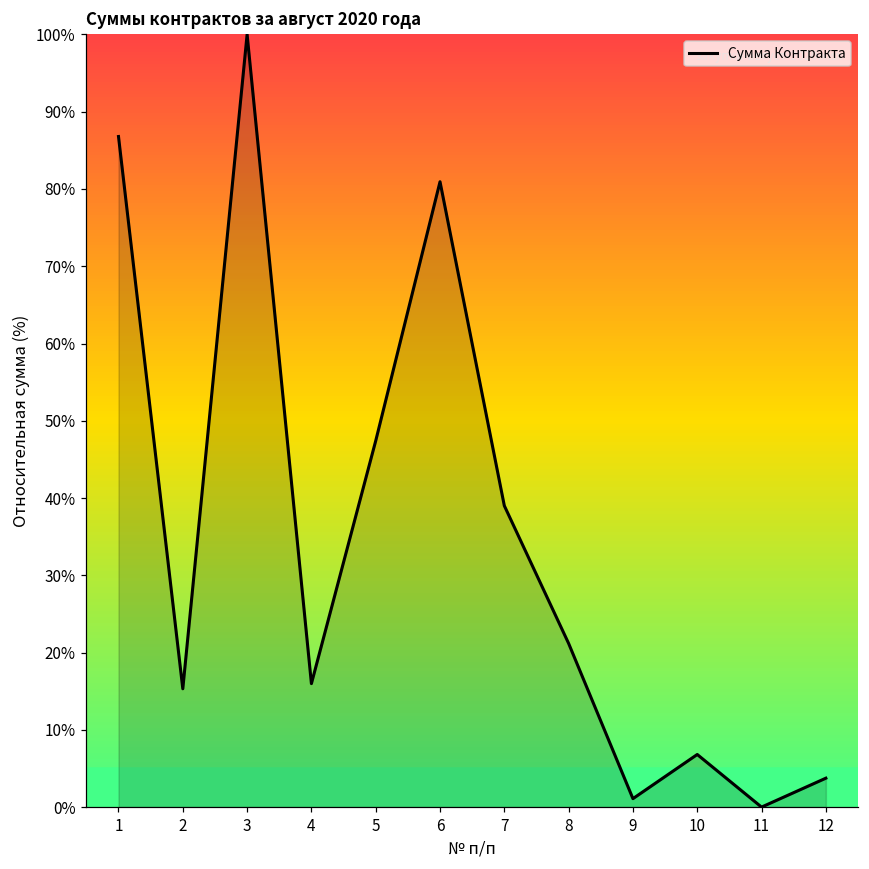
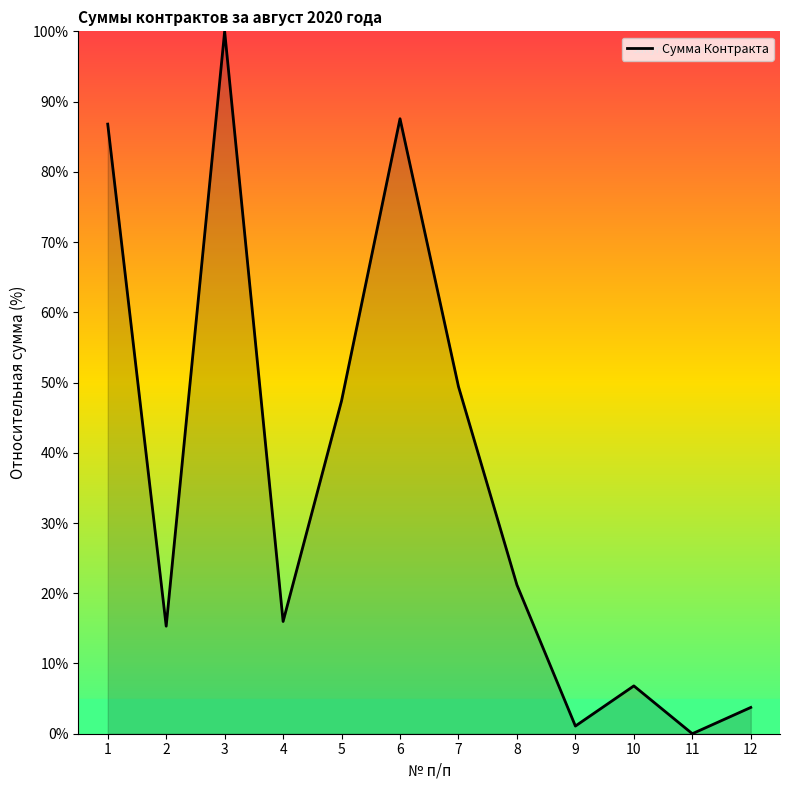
  {
    "1": "87%",
    "2": "15%",
    "3": "100%",
    "4": "16%",
    "5": "47%",
-   "6": "81%",
-   "7": "39%",
+   "6": "88%",
+   "7": "49%",
    "8": "21%",
    "10": "7%"
  }
